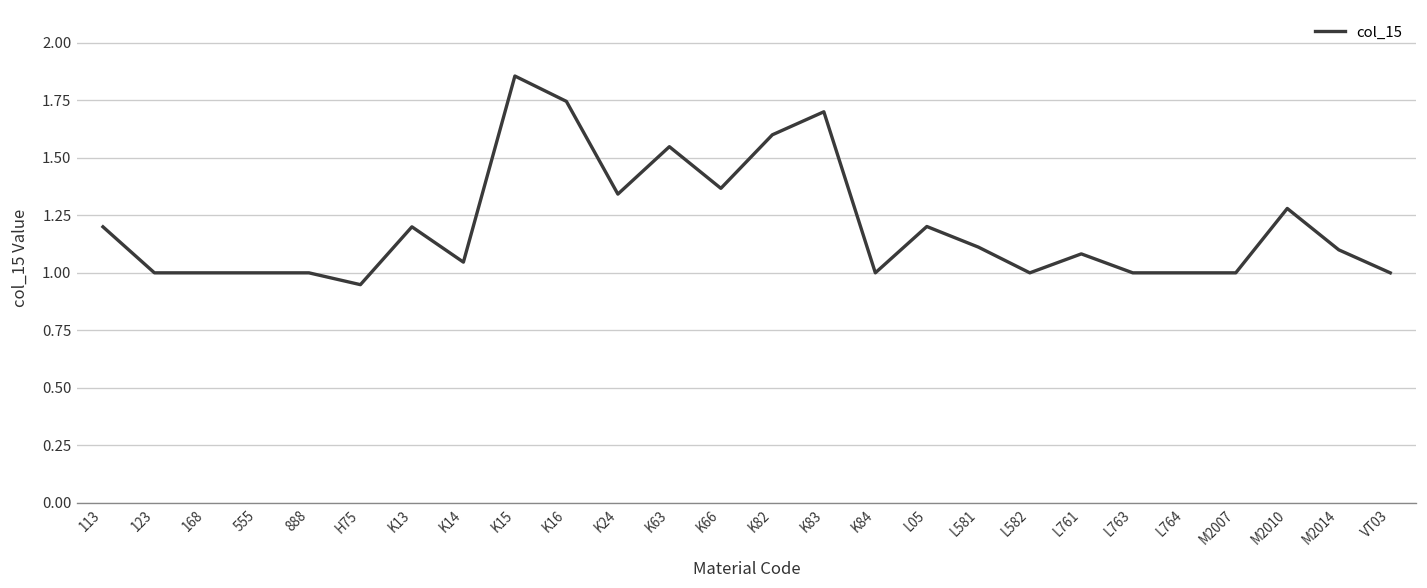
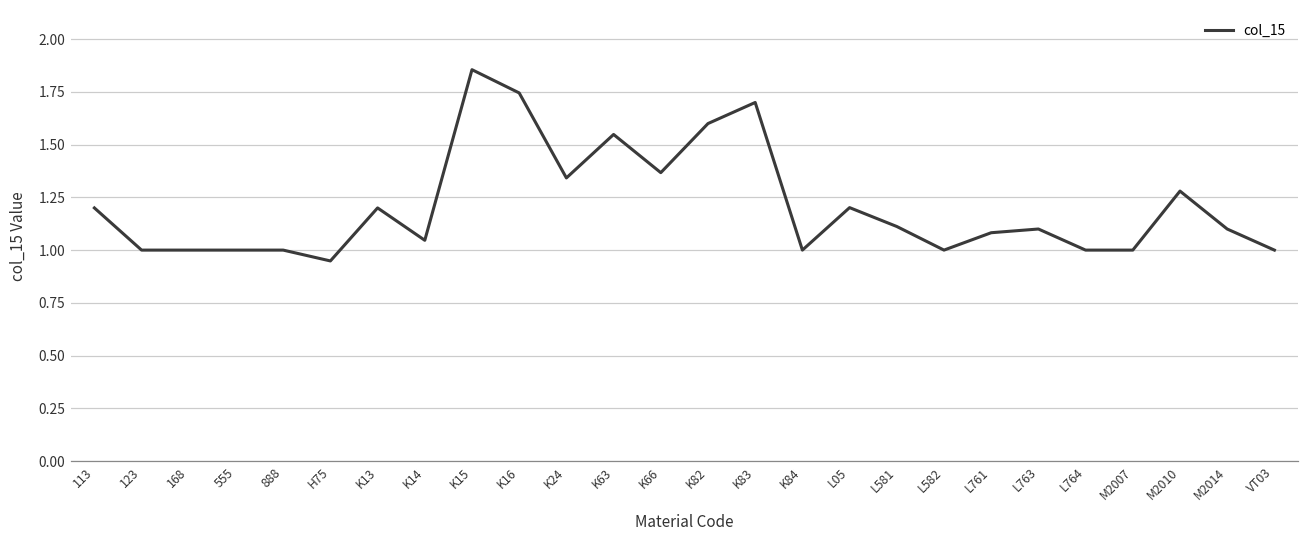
  {
    "113": 1.2,
    "123": 1.0,
    "168": 1.0,
    "555": 1.0,
    "888": 1.0,
    "H75": 0.95,
    "K13": 1.2,
    "K14": 1.05,
    "K15": 1.86,
    "K16": 1.75,
    "K24": 1.34,
    "K63": 1.55,
    "K66": 1.37,
    "K82": 1.6,
    "K83": 1.7,
    "K84": 1.0,
    "L05": 1.2,
    "L581": 1.1,
    "L582": 1.0,
    "L761": 1.08,
-   "L763": 1.0,
+   "L763": 1.1,
    "L764": 1.0,
    "M2007": 1.0,
    "M2010": 1.28,
    "M2014": 1.1,
    "VT03": 1.0
  }
